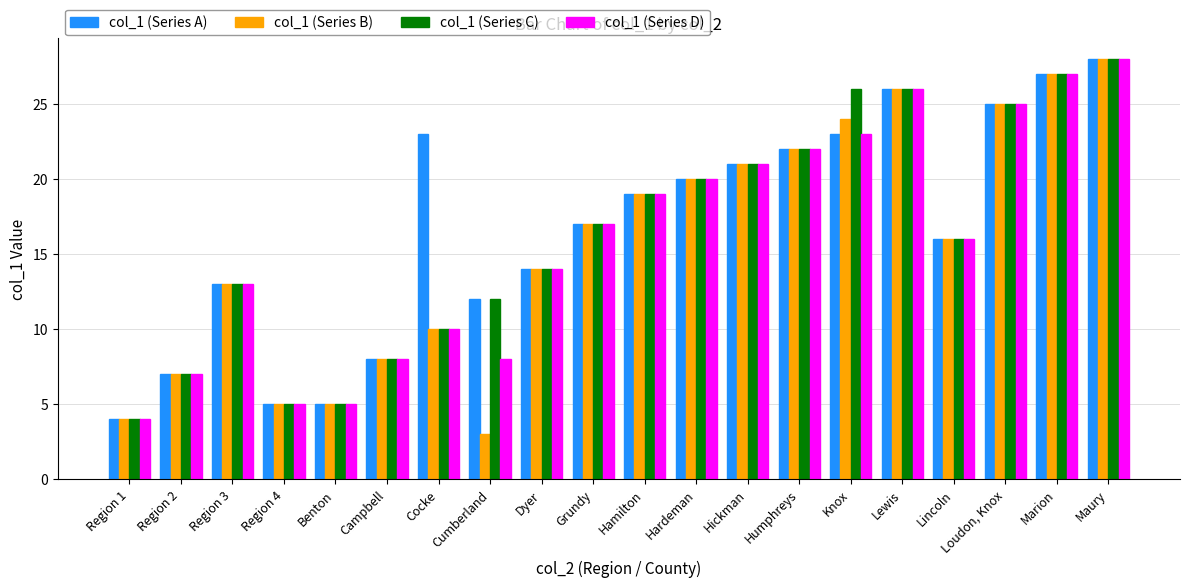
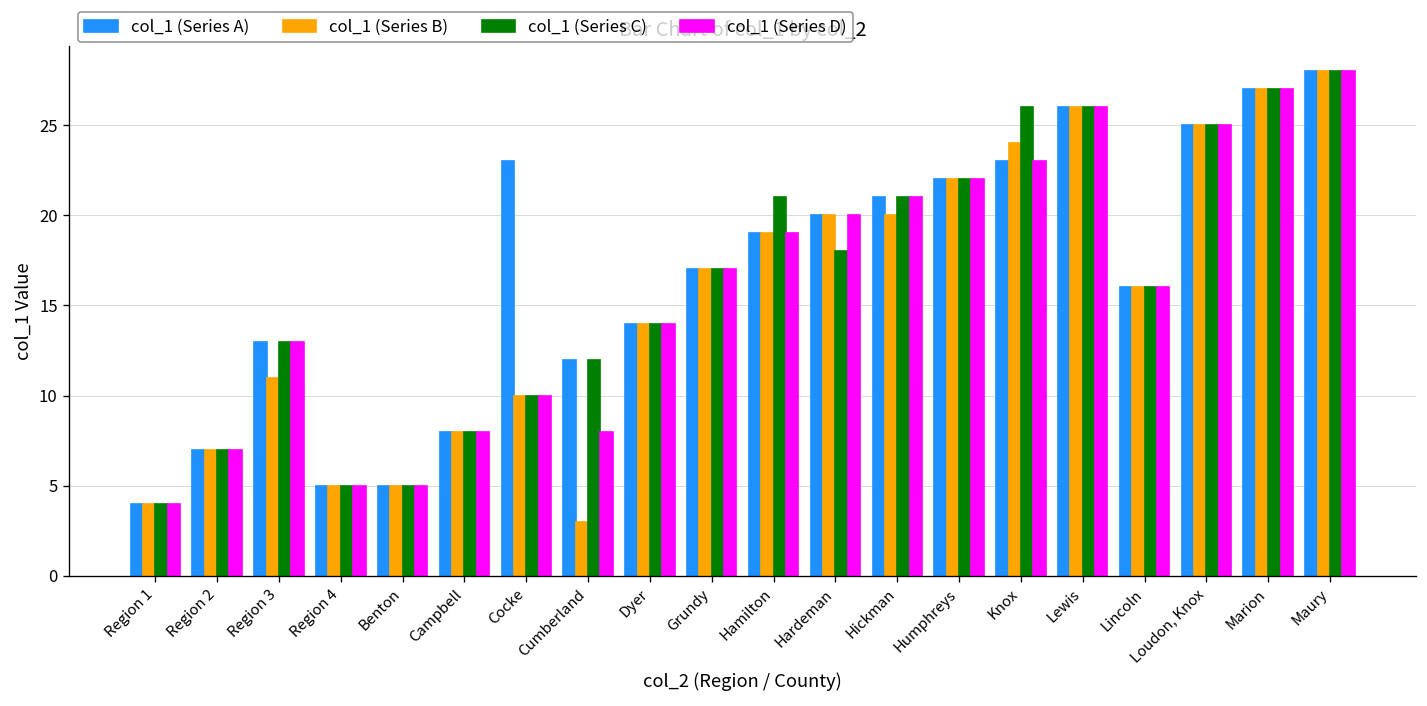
  {
    "col_1 (Series A)": {
      "Region 1": 4,
      "Region 2": 7,
      "Region 3": 13,
      "Region 4": 5,
      "Benton": 5,
      "Campbell": 8,
      "Cocke": 23,
      "Cumberland": 12,
      "Dyer": 14,
      "Grundy": 17,
      "Hamilton": 19,
      "Hardeman": 20,
      "Hickman": 21,
      "Humphreys": 22,
      "Knox": 23,
      "Lewis": 26,
      "Lincoln": 16,
      "Loudon, Knox": 25,
      "Marion": 27,
      "Maury": 28
    },
    "col_1 (Series B)": {
      "Region 1": 4,
      "Region 2": 7,
-     "Region 3": 13,
+     "Region 3": 11,
      "Region 4": 5,
      "Benton": 5,
      "Campbell": 8,
      "Cocke": 10,
      "Cumberland": 3,
      "Dyer": 14,
      "Grundy": 17,
      "Hamilton": 19,
      "Hardeman": 20,
-     "Hickman": 21,
+     "Hickman": 20,
      "Humphreys": 22,
      "Knox": 24,
      "Lewis": 26,
      "Lincoln": 16,
      "Loudon, Knox": 25,
      "Marion": 27,
      "Maury": 28
    },
    "col_1 (Series C)": {
      "Region 1": 4,
      "Region 2": 7,
      "Region 3": 13,
      "Region 4": 5,
      "Benton": 5,
      "Campbell": 8,
      "Cocke": 10,
      "Cumberland": 12,
      "Dyer": 14,
      "Grundy": 17,
-     "Hamilton": 19,
-     "Hardeman": 20,
+     "Hamilton": 21,
+     "Hardeman": 18,
      "Hickman": 21,
      "Humphreys": 22,
      "Knox": 26,
      "Lewis": 26,
      "Lincoln": 16,
      "Loudon, Knox": 25,
      "Marion": 27,
      "Maury": 28
    },
    "col_1 (Series D)": {
      "Region 1": 4,
      "Region 2": 7,
      "Region 3": 13,
      "Region 4": 5,
      "Benton": 5,
      "Campbell": 8,
      "Cocke": 10,
      "Cumberland": 8,
      "Dyer": 14,
      "Grundy": 17,
      "Hamilton": 19,
      "Hardeman": 20,
      "Hickman": 21,
      "Humphreys": 22,
      "Knox": 23,
      "Lewis": 26,
      "Lincoln": 16,
      "Loudon, Knox": 25,
      "Marion": 27,
      "Maury": 28
    }
  }
